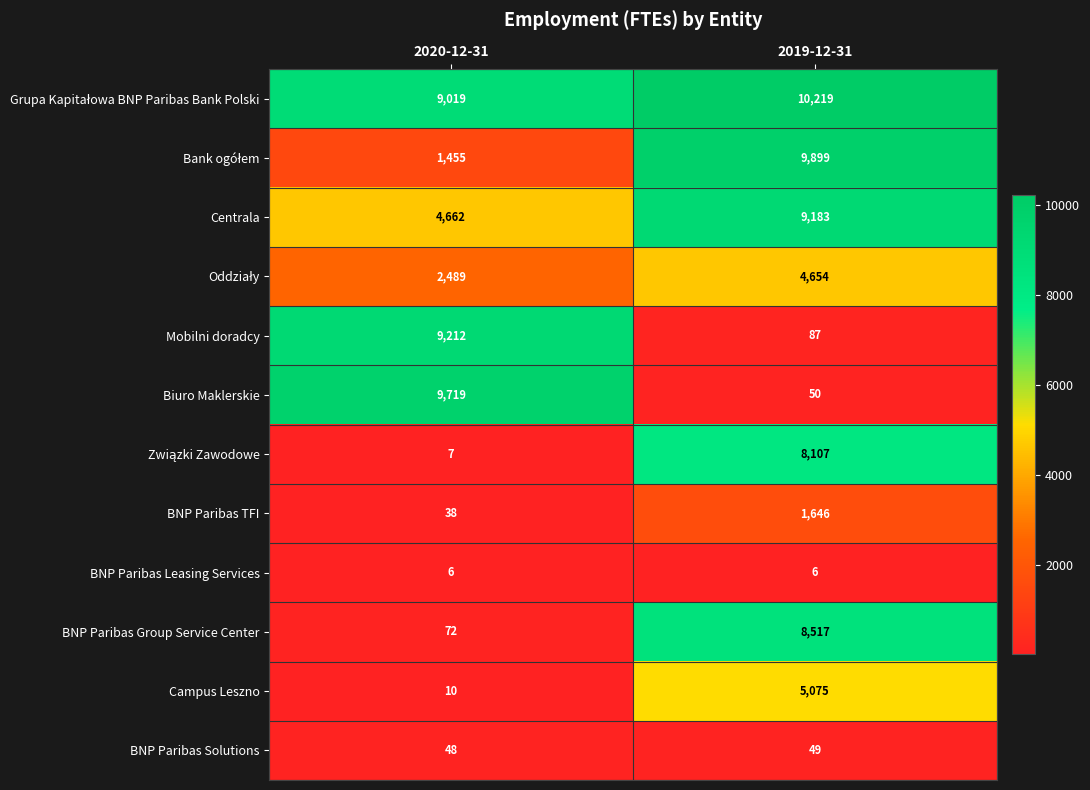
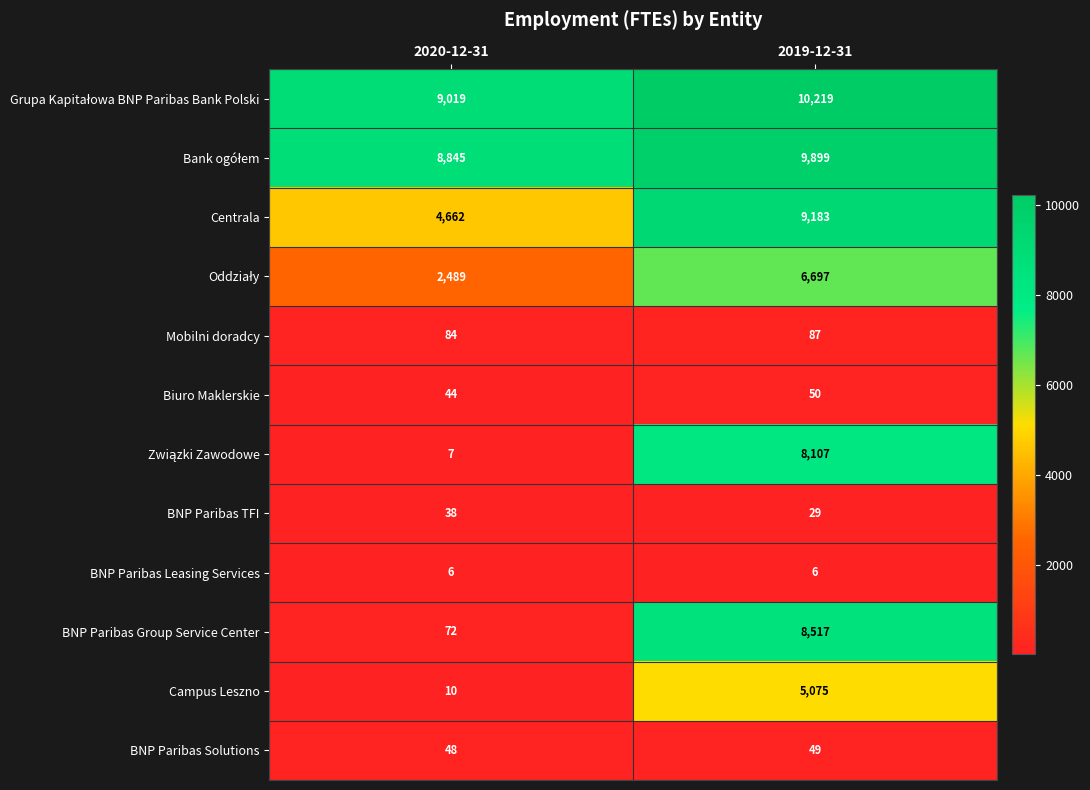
  {
    "Grupa Kapitałowa BNP Paribas Bank Polski": {
      "2020-12-31": "9,019",
      "2019-12-31": "10,219"
    },
    "Bank ogółem": {
-     "2020-12-31": "1,455",
+     "2020-12-31": "8,845",
      "2019-12-31": "9,899"
    },
    "Centrala": {
      "2020-12-31": "4,662",
      "2019-12-31": "9,183"
    },
    "Oddziały": {
      "2020-12-31": "2,489",
-     "2019-12-31": "4,654"
+     "2019-12-31": "6,697"
    },
    "Mobilni doradcy": {
-     "2020-12-31": "9,212",
+     "2020-12-31": "84",
      "2019-12-31": "87"
    },
    "Biuro Maklerskie": {
-     "2020-12-31": "9,719",
+     "2020-12-31": "44",
      "2019-12-31": "50"
    },
    "Związki Zawodowe": {
      "2020-12-31": "7",
      "2019-12-31": "8,107"
    },
    "BNP Paribas TFI": {
      "2020-12-31": "38",
-     "2019-12-31": "1,646"
+     "2019-12-31": "29"
    },
    "BNP Paribas Leasing Services": {
      "2020-12-31": "6",
      "2019-12-31": "6"
    },
    "BNP Paribas Group Service Center": {
      "2020-12-31": "72",
      "2019-12-31": "8,517"
    },
    "Campus Leszno": {
      "2020-12-31": "10",
      "2019-12-31": "5,075"
    },
    "BNP Paribas Solutions": {
      "2020-12-31": "48",
      "2019-12-31": "49"
    }
  }
